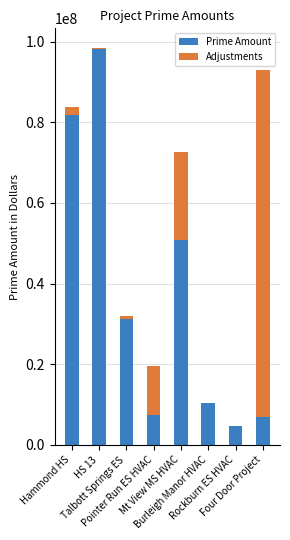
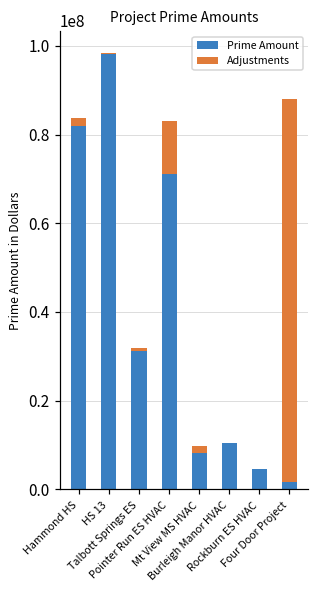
  {
    "Prime Amount": {
      "Hammond HS": 82000000,
      "HS 13": 98000000,
      "Talbott Springs ES": 31000000,
-     "Pointer Run ES HVAC": 7000000,
-     "Mt View MS HVAC": 51000000,
+     "Pointer Run ES HVAC": 71000000,
+     "Mt View MS HVAC": 8000000,
      "Burleigh Manor HVAC": 10000000,
      "Rockburn ES HVAC": 5000000,
-     "Four Door Project": 7000000
+     "Four Door Project": 2000000
    },
    "Adjustments": {
      "Hammond HS": 2000000,
      "Talbott Springs ES": 1000000,
      "Pointer Run ES HVAC": 12000000,
-     "Mt View MS HVAC": 22000000,
+     "Mt View MS HVAC": 2000000,
      "Burleigh Manor HVAC": 0,
      "Rockburn ES HVAC": 0,
      "Four Door Project": 86000000
    }
  }
